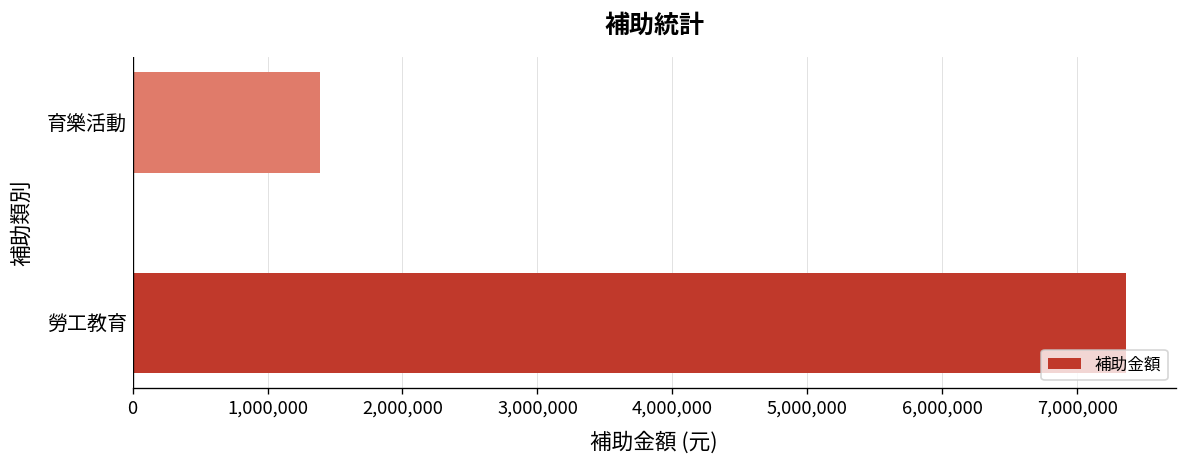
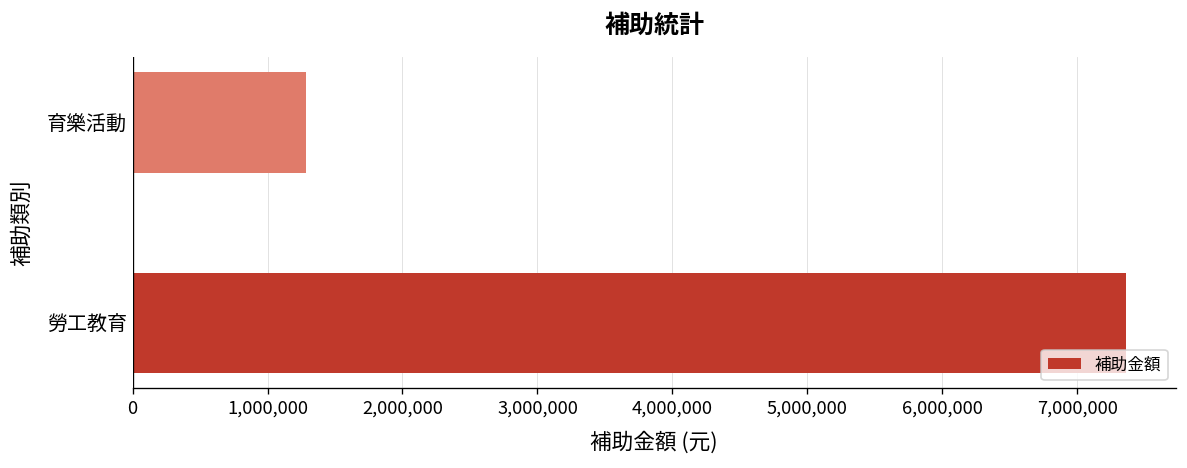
  {
-   "育樂活動": "1,390,000",
+   "育樂活動": "1,290,000",
    "勞工教育": "7,360,000"
  }
